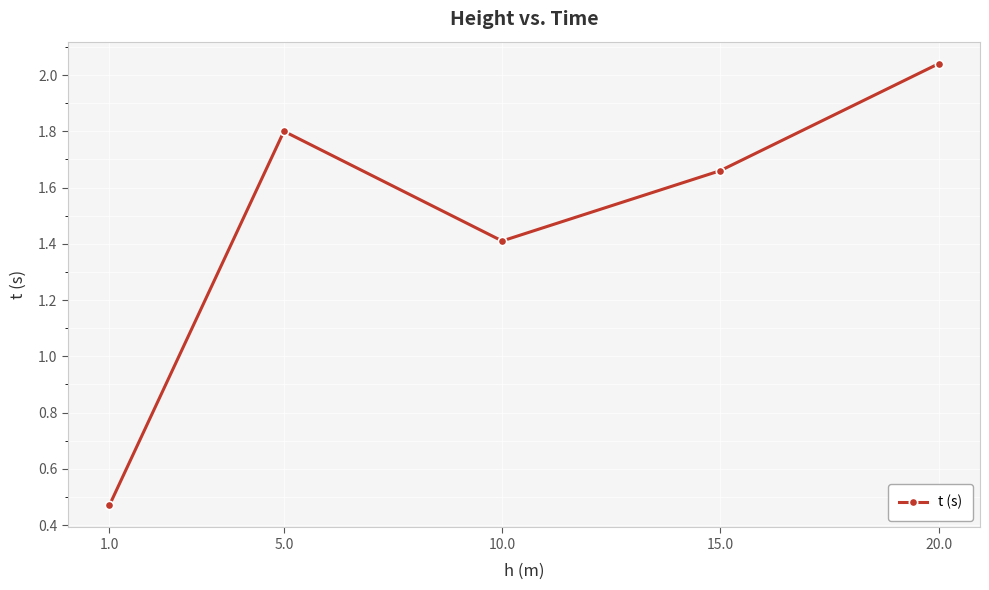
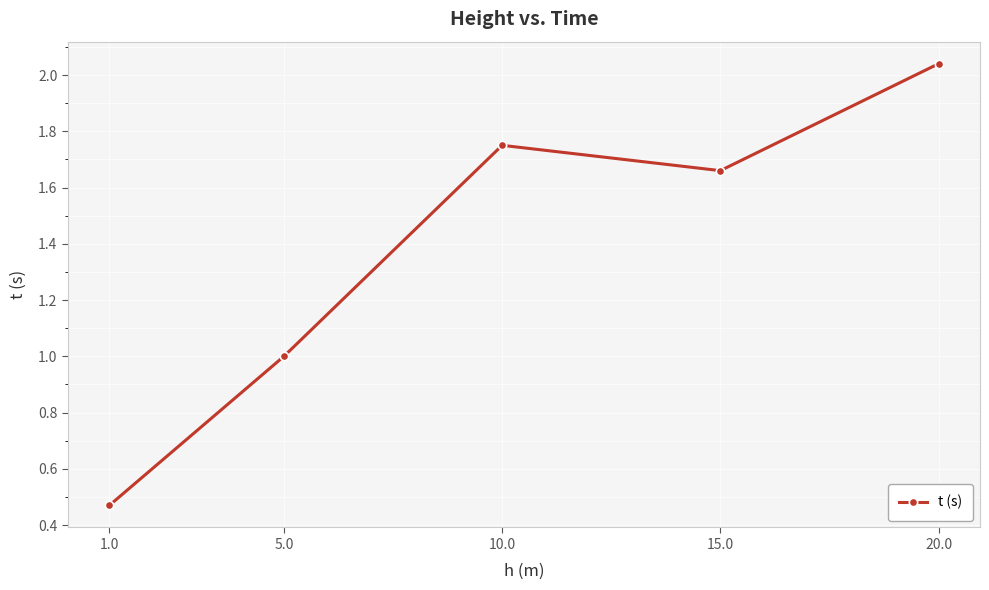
  {
    "1.0": 0.47,
-   "5.0": 1.8,
-   "10.0": 1.41,
+   "5.0": 1.0,
+   "10.0": 1.75,
    "15.0": 1.66,
    "20.0": 2.04
  }
